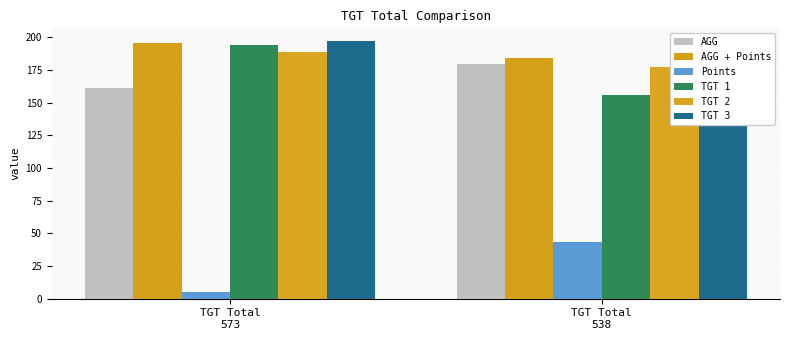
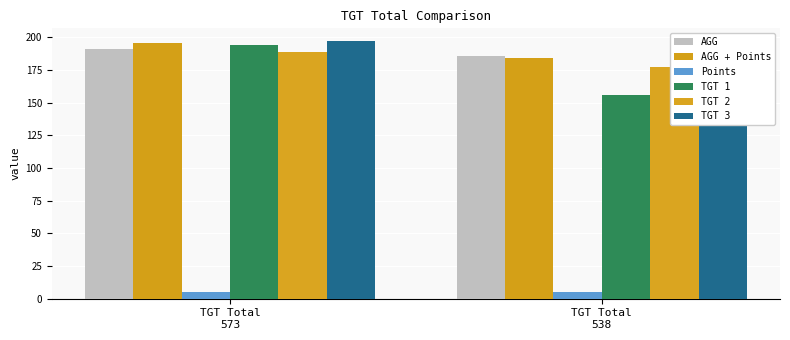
  {
    "AGG": {
-     "TGT Total 573": 161,
-     "TGT Total 538": 179
+     "TGT Total 573": 191,
+     "TGT Total 538": 186
    },
    "Points": {
      "TGT Total 573": 5,
-     "TGT Total 538": 43
+     "TGT Total 538": 5
    },
    "TGT 1": {
      "TGT Total 573": 194,
      "TGT Total 538": 156
    },
    "TGT 3": {
      "TGT Total 573": 197
    }
  }
